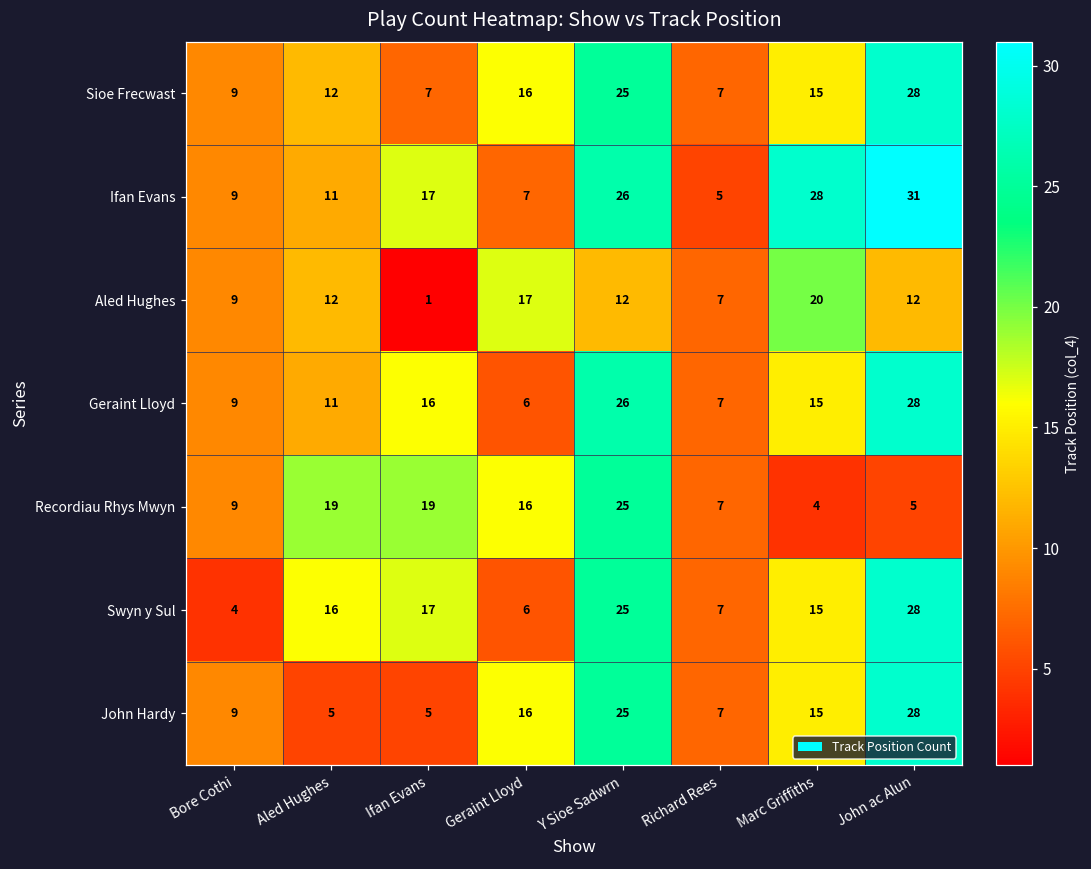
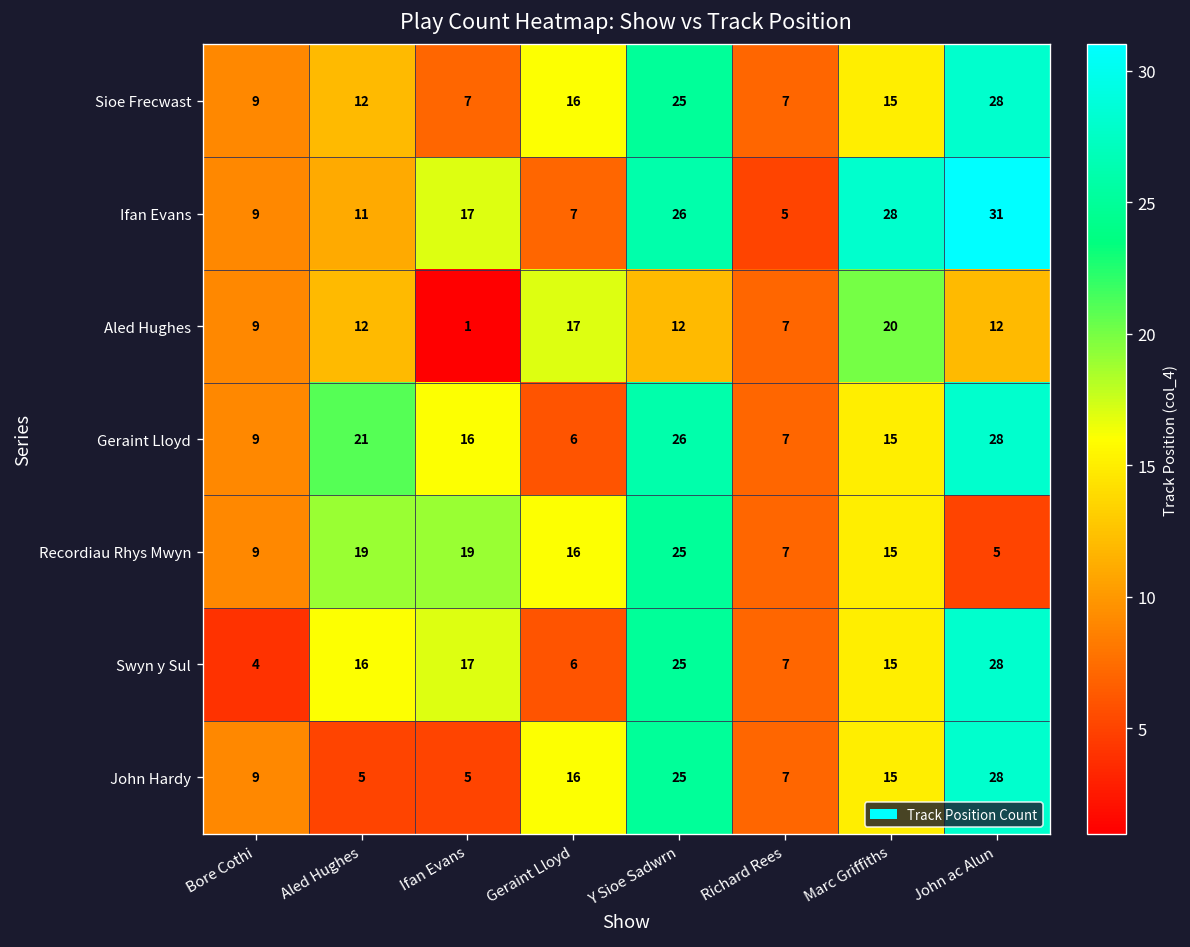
  {
    "Sioe Frecwast": {
      "Bore Cothi": 9,
      "Aled Hughes": 12,
      "Ifan Evans": 7,
      "Geraint Lloyd": 16,
      "Y Sioe Sadwrn": 25,
      "Richard Rees": 7,
      "Marc Griffiths": 15,
      "John ac Alun": 28
    },
    "Ifan Evans": {
      "Bore Cothi": 9,
      "Aled Hughes": 11,
      "Ifan Evans": 17,
      "Geraint Lloyd": 7,
      "Y Sioe Sadwrn": 26,
      "Richard Rees": 5,
      "Marc Griffiths": 28,
      "John ac Alun": 31
    },
    "Aled Hughes": {
      "Bore Cothi": 9,
      "Aled Hughes": 12,
      "Ifan Evans": 1,
      "Geraint Lloyd": 17,
      "Y Sioe Sadwrn": 12,
      "Richard Rees": 7,
      "Marc Griffiths": 20,
      "John ac Alun": 12
    },
    "Geraint Lloyd": {
      "Bore Cothi": 9,
-     "Aled Hughes": 11,
+     "Aled Hughes": 21,
      "Ifan Evans": 16,
      "Geraint Lloyd": 6,
      "Y Sioe Sadwrn": 26,
      "Richard Rees": 7,
      "Marc Griffiths": 15,
      "John ac Alun": 28
    },
    "Recordiau Rhys Mwyn": {
      "Bore Cothi": 9,
      "Aled Hughes": 19,
      "Ifan Evans": 19,
      "Geraint Lloyd": 16,
      "Y Sioe Sadwrn": 25,
      "Richard Rees": 7,
-     "Marc Griffiths": 4,
+     "Marc Griffiths": 15,
      "John ac Alun": 5
    },
    "Swyn y Sul": {
      "Bore Cothi": 4,
      "Aled Hughes": 16,
      "Ifan Evans": 17,
      "Geraint Lloyd": 6,
      "Y Sioe Sadwrn": 25,
      "Richard Rees": 7,
      "Marc Griffiths": 15,
      "John ac Alun": 28
    },
    "John Hardy": {
      "Bore Cothi": 9,
      "Aled Hughes": 5,
      "Ifan Evans": 5,
      "Geraint Lloyd": 16,
      "Y Sioe Sadwrn": 25,
      "Richard Rees": 7,
      "Marc Griffiths": 15,
      "John ac Alun": 28
    }
  }
